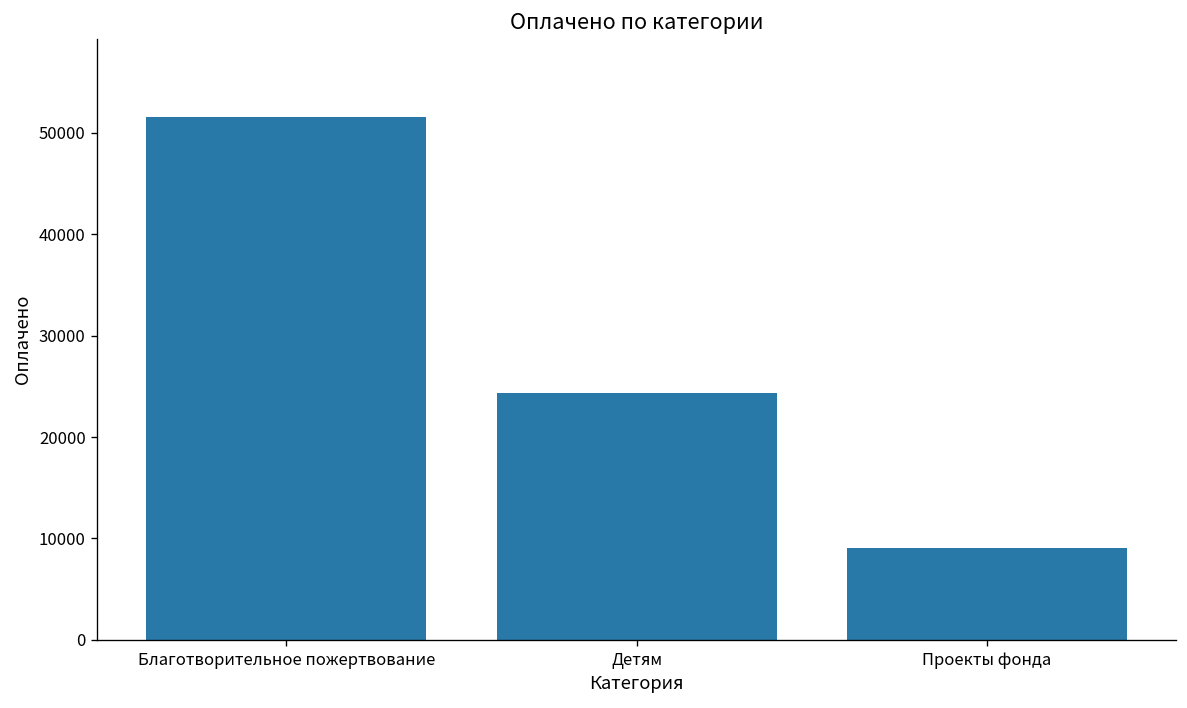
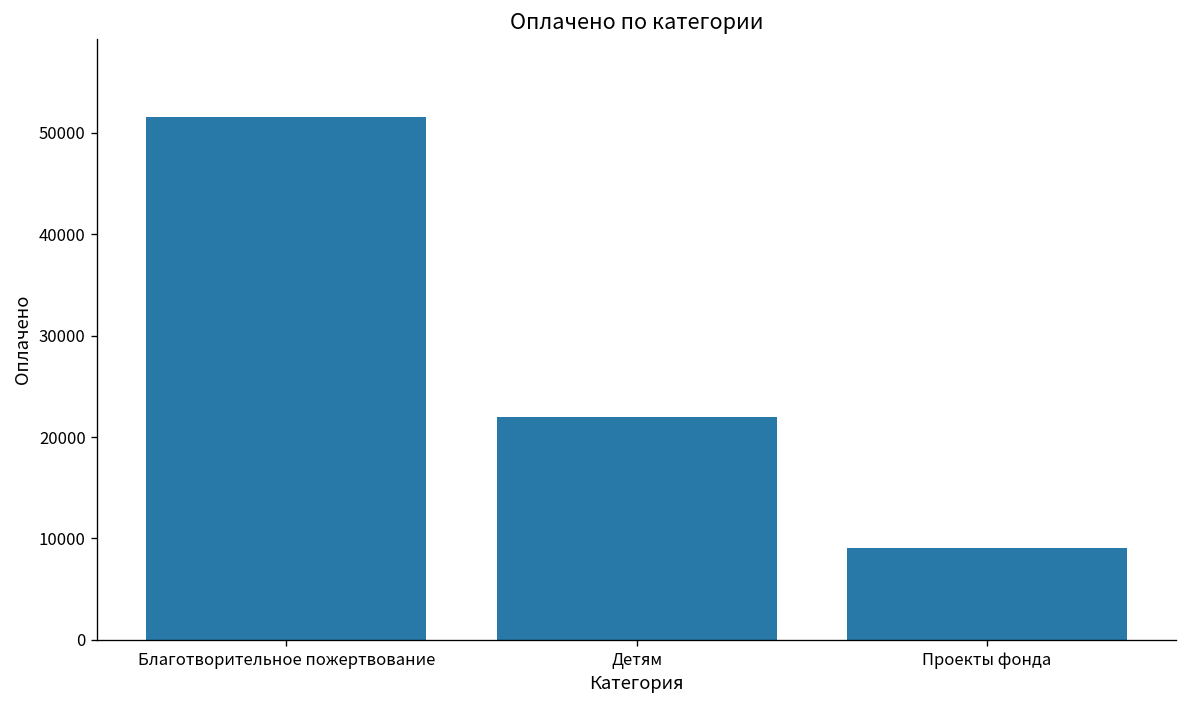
  {
    "Благотворительное пожертвование": 52000,
-   "Детям": 24000,
+   "Детям": 22000,
    "Проекты фонда": 9000
  }
